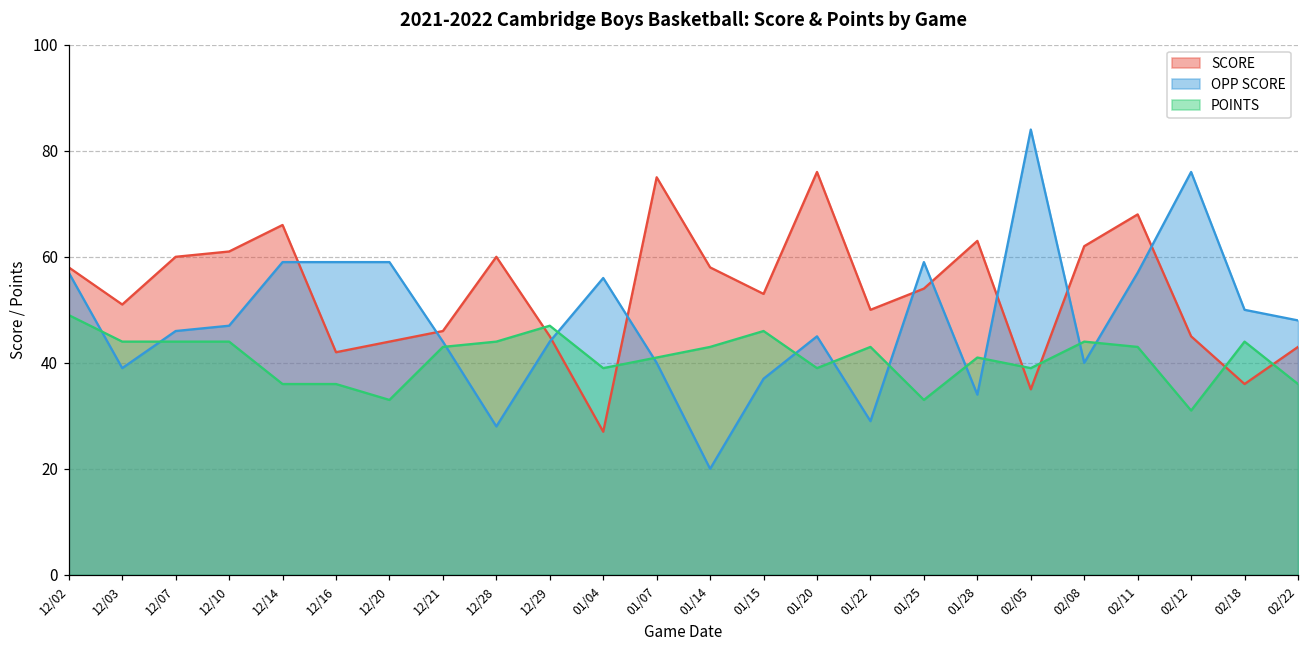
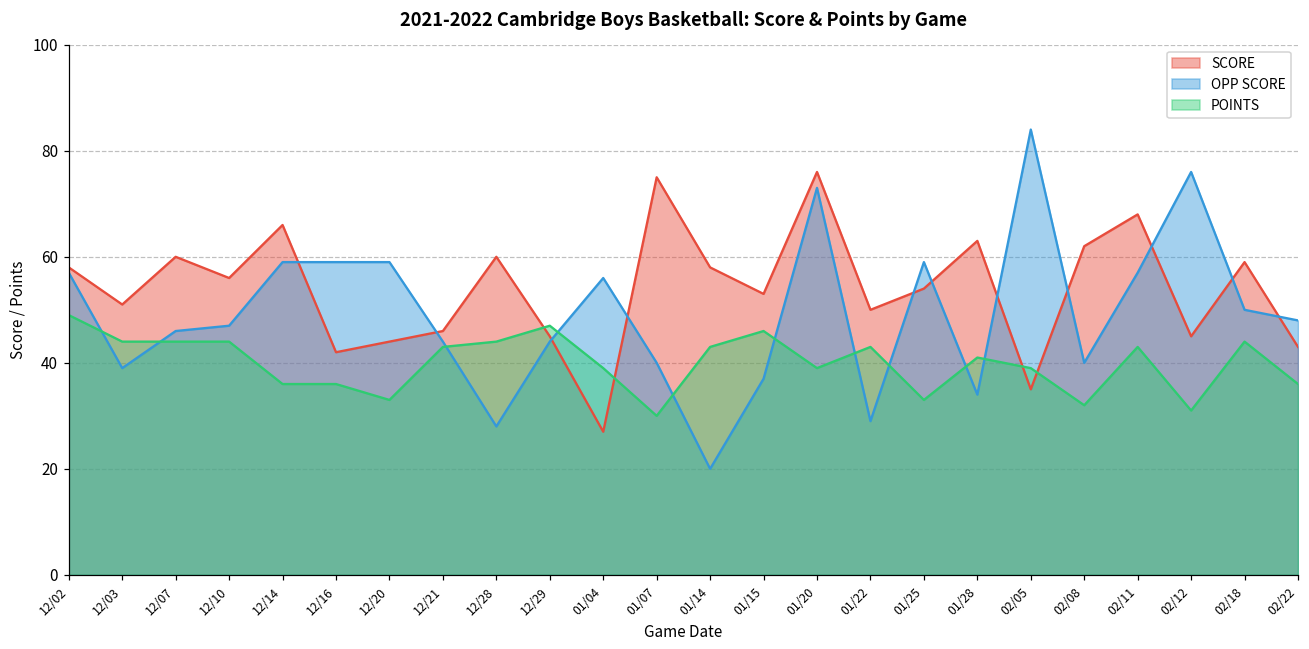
  {
    "SCORE": {
      "12/02": 58,
      "12/03": 51,
      "12/07": 60,
-     "12/10": 61,
+     "12/10": 56,
      "12/14": 66,
      "12/16": 42,
      "12/20": 44,
      "12/21": 46,
      "12/28": 60,
      "12/29": 45,
      "01/04": 27,
      "01/07": 75,
      "01/14": 58,
      "01/15": 53,
      "01/20": 76,
      "01/22": 50,
      "01/25": 54,
      "01/28": 63,
      "02/05": 35,
      "02/08": 62,
      "02/11": 68,
      "02/12": 45,
-     "02/18": 36,
+     "02/18": 59,
      "02/22": 43
    },
    "OPP SCORE": {
      "12/02": 57,
      "12/03": 39,
      "12/07": 46,
      "12/10": 47,
      "12/14": 59,
      "12/16": 59,
      "12/20": 59,
      "12/21": 44,
      "12/28": 28,
      "12/29": 44,
      "01/04": 56,
      "01/07": 40,
      "01/14": 20,
      "01/15": 37,
-     "01/20": 45,
+     "01/20": 73,
      "01/22": 29,
      "01/25": 59,
      "01/28": 34,
      "02/05": 84,
      "02/08": 40,
      "02/11": 57,
      "02/12": 76,
      "02/18": 50,
      "02/22": 48
    },
    "POINTS": {
      "12/02": 49,
      "12/03": 44,
      "12/07": 44,
      "12/10": 44,
      "12/14": 36,
      "12/16": 36,
      "12/20": 33,
      "12/21": 43,
      "12/28": 44,
      "12/29": 47,
      "01/04": 39,
-     "01/07": 41,
+     "01/07": 30,
      "01/14": 43,
      "01/15": 46,
      "01/20": 39,
      "01/22": 43,
      "01/25": 33,
      "01/28": 41,
      "02/05": 39,
-     "02/08": 44,
+     "02/08": 32,
      "02/11": 43,
      "02/12": 31,
      "02/18": 44,
      "02/22": 36
    }
  }
